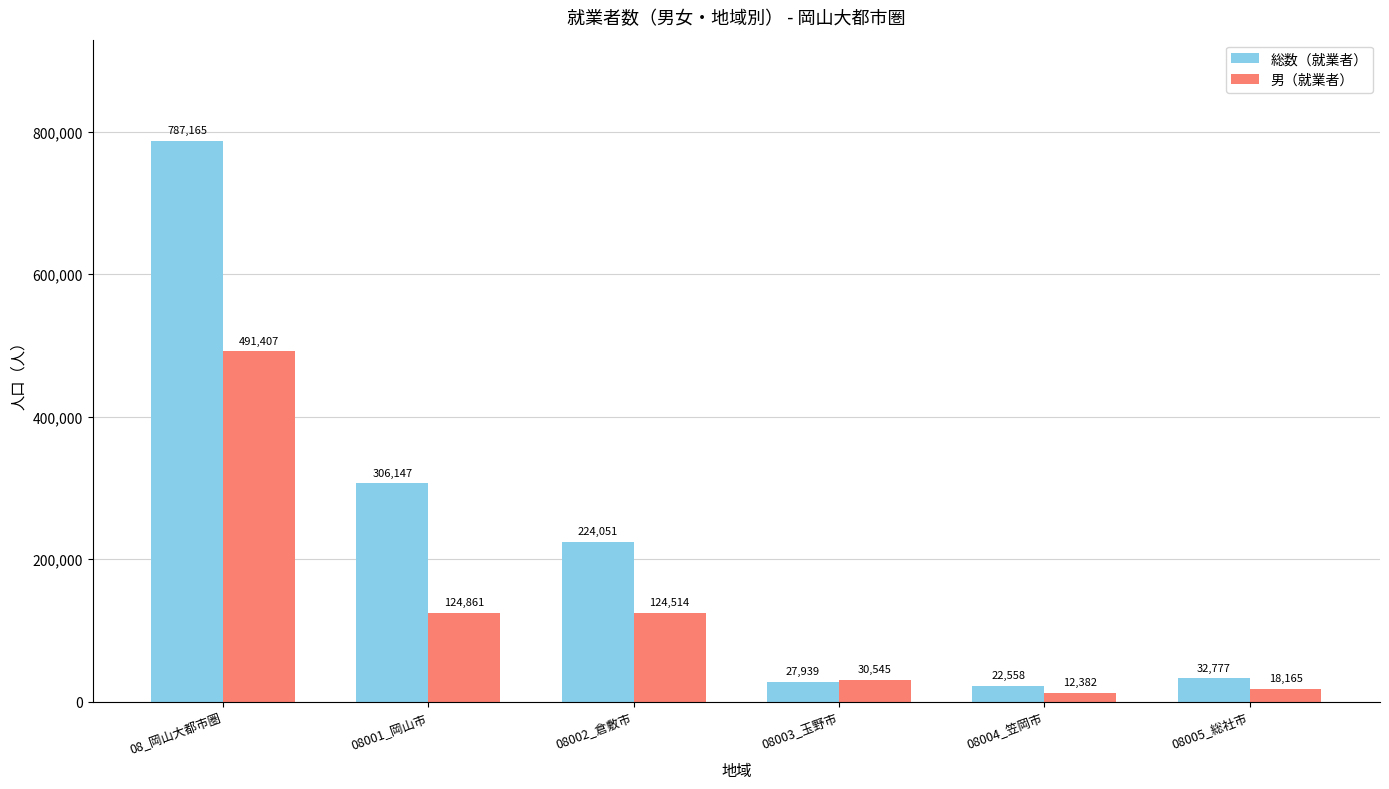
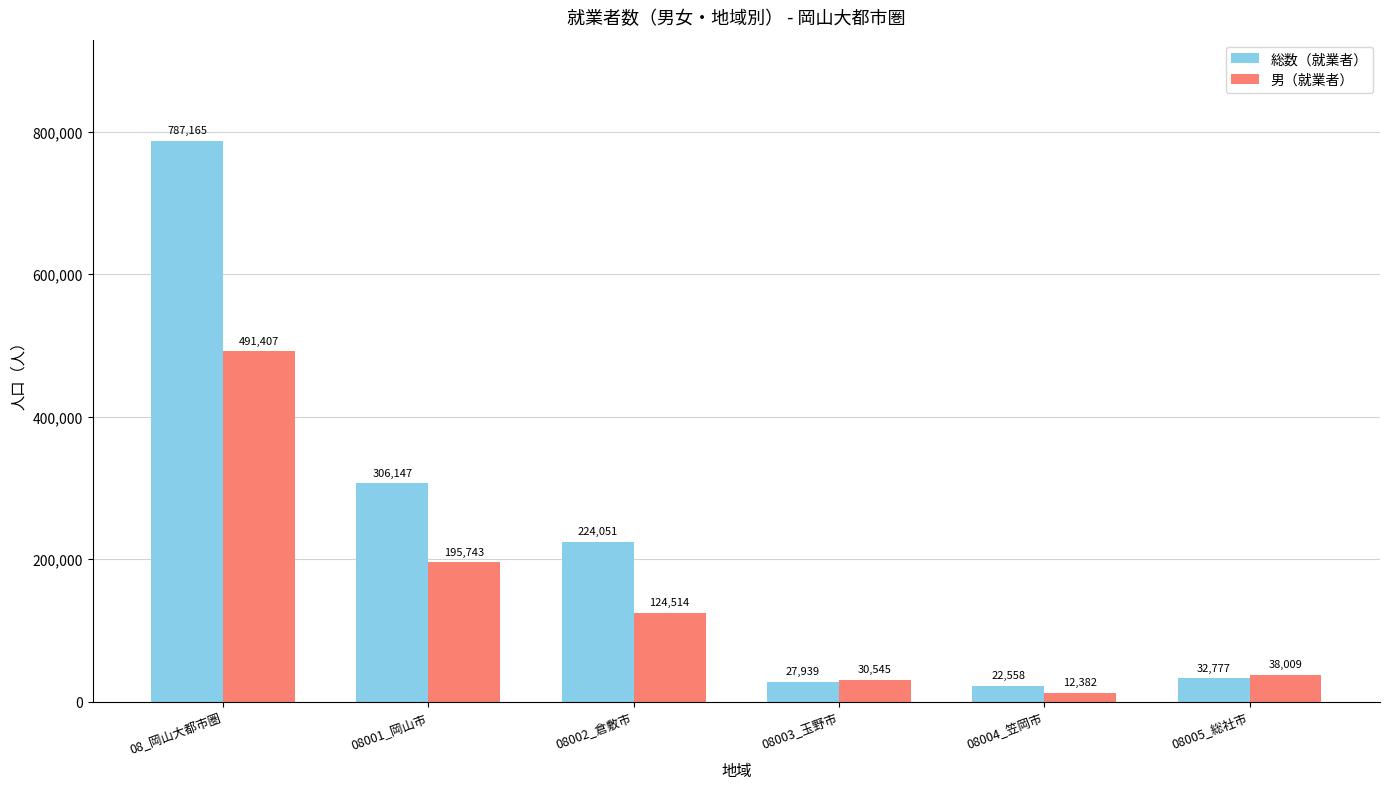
  {
    "総数（就業者）": {
      "08_岡山大都市圏": "787,165",
      "08001_岡山市": "306,147",
      "08002_倉敷市": "224,051",
      "08003_玉野市": "27,939",
      "08004_笠岡市": "22,558",
      "08005_総社市": "32,777"
    },
    "男（就業者）": {
      "08_岡山大都市圏": "491,407",
-     "08001_岡山市": "124,861",
+     "08001_岡山市": "195,743",
      "08002_倉敷市": "124,514",
      "08003_玉野市": "30,545",
      "08004_笠岡市": "12,382",
-     "08005_総社市": "18,165"
+     "08005_総社市": "38,009"
    }
  }
